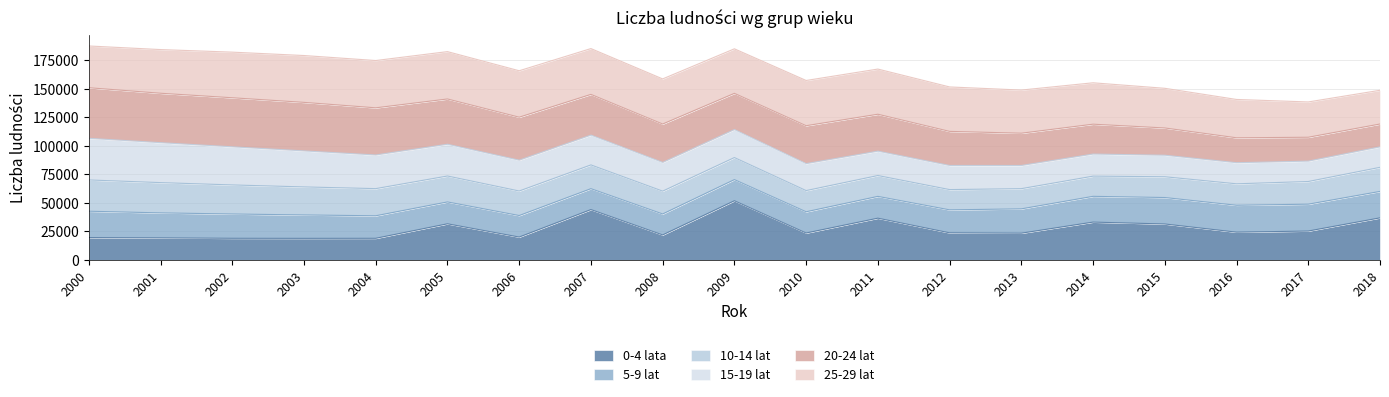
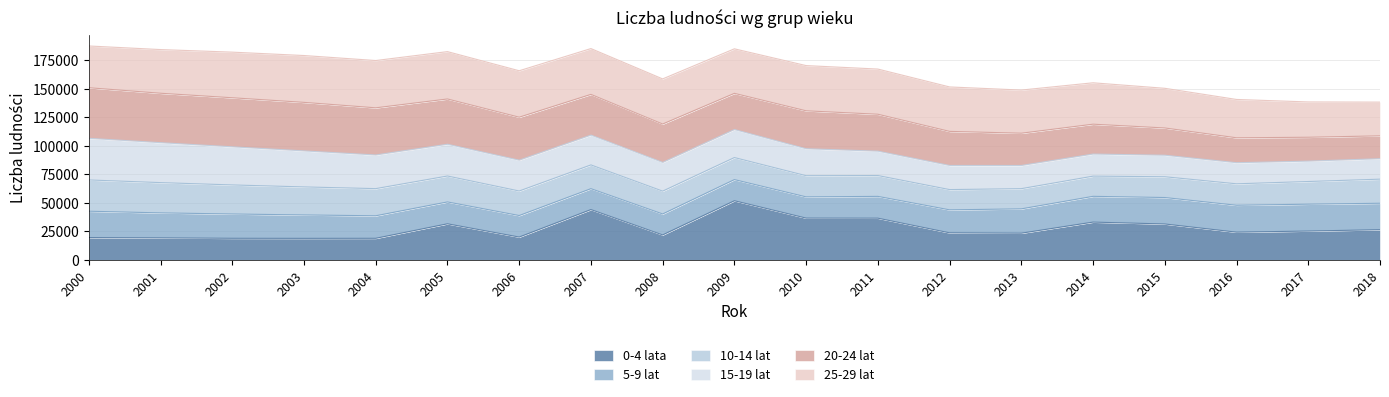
  {
    "0-4 lata": {
      "2000": 20000,
      "2001": 19000,
      "2002": 19000,
      "2003": 19000,
      "2004": 19000,
      "2005": 32000,
      "2006": 20000,
      "2007": 44000,
      "2008": 22000,
      "2009": 52000,
-     "2010": 24000,
+     "2010": 37000,
      "2011": 37000,
      "2012": 24000,
      "2013": 23000,
      "2014": 33000,
      "2015": 31000,
      "2016": 24000,
      "2017": 25000,
-     "2018": 37000
+     "2018": 26000
    }
  }
